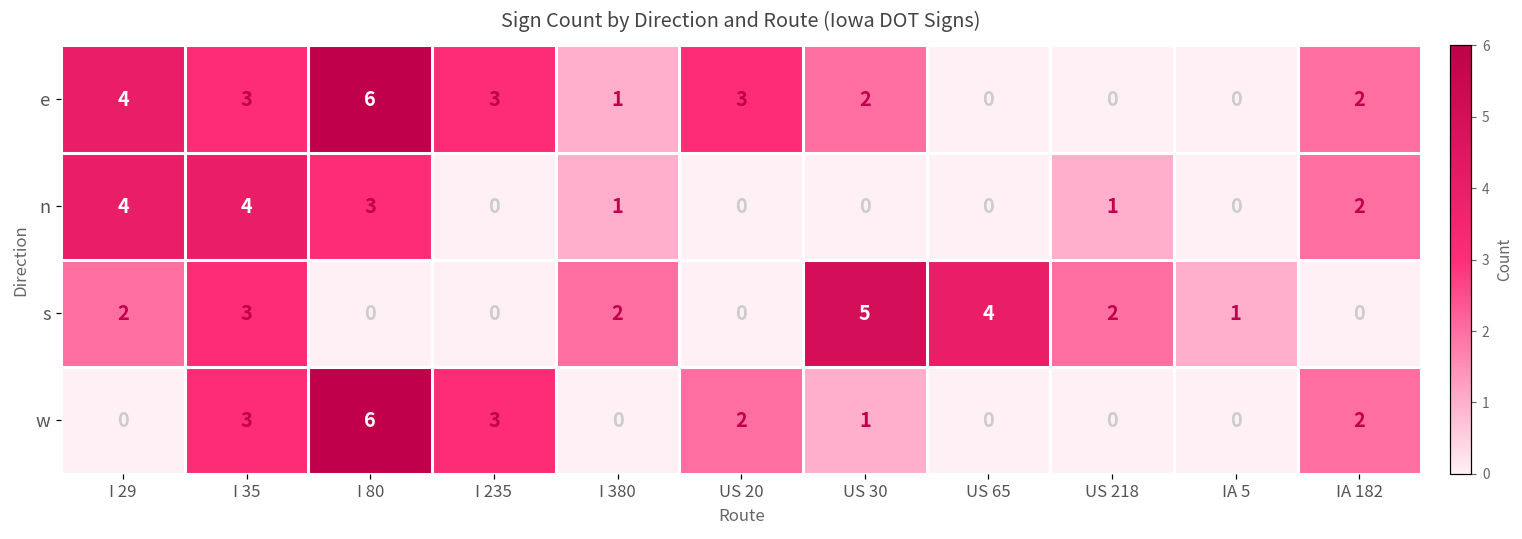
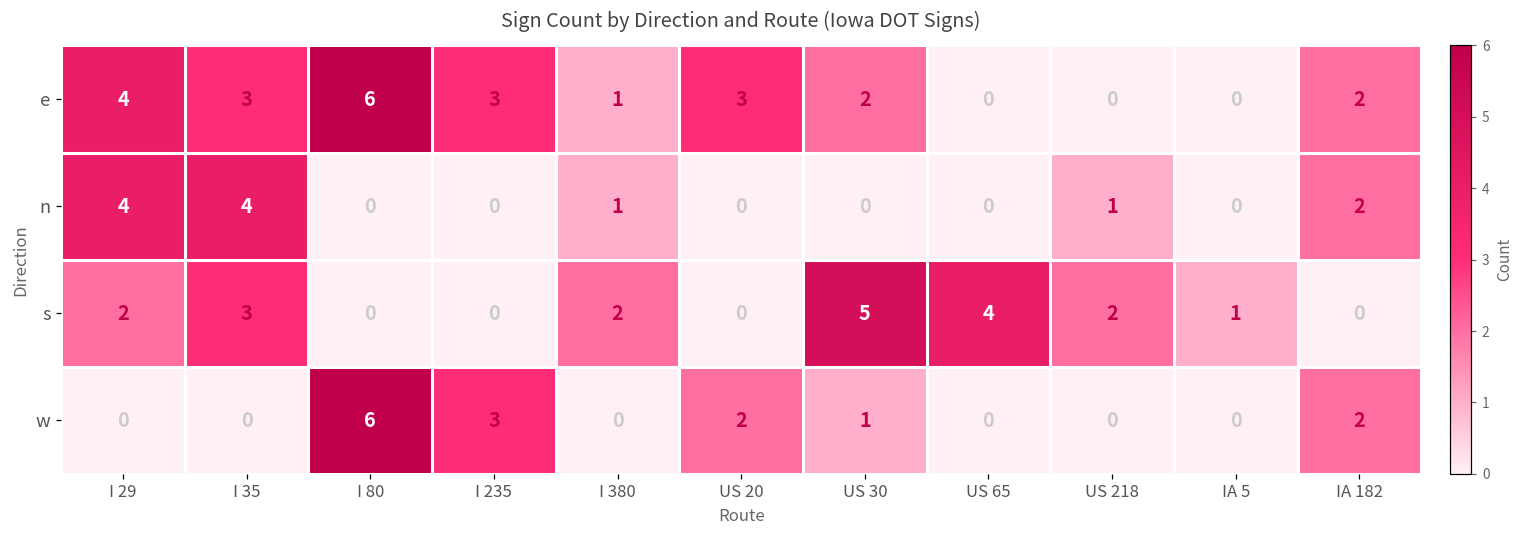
  {
    "e": {
      "I 29": 4,
      "I 35": 3,
      "I 80": 6,
      "I 235": 3,
      "I 380": 1,
      "US 20": 3,
      "US 30": 2,
      "US 65": 0,
      "US 218": 0,
      "IA 5": 0,
      "IA 182": 2
    },
    "n": {
      "I 29": 4,
      "I 35": 4,
-     "I 80": 3,
+     "I 80": 0,
      "I 235": 0,
      "I 380": 1,
      "US 20": 0,
      "US 30": 0,
      "US 65": 0,
      "US 218": 1,
      "IA 5": 0,
      "IA 182": 2
    },
    "s": {
      "I 29": 2,
      "I 35": 3,
      "I 80": 0,
      "I 235": 0,
      "I 380": 2,
      "US 20": 0,
      "US 30": 5,
      "US 65": 4,
      "US 218": 2,
      "IA 5": 1,
      "IA 182": 0
    },
    "w": {
      "I 29": 0,
-     "I 35": 3,
+     "I 35": 0,
      "I 80": 6,
      "I 235": 3,
      "I 380": 0,
      "US 20": 2,
      "US 30": 1,
      "US 65": 0,
      "US 218": 0,
      "IA 5": 0,
      "IA 182": 2
    }
  }
